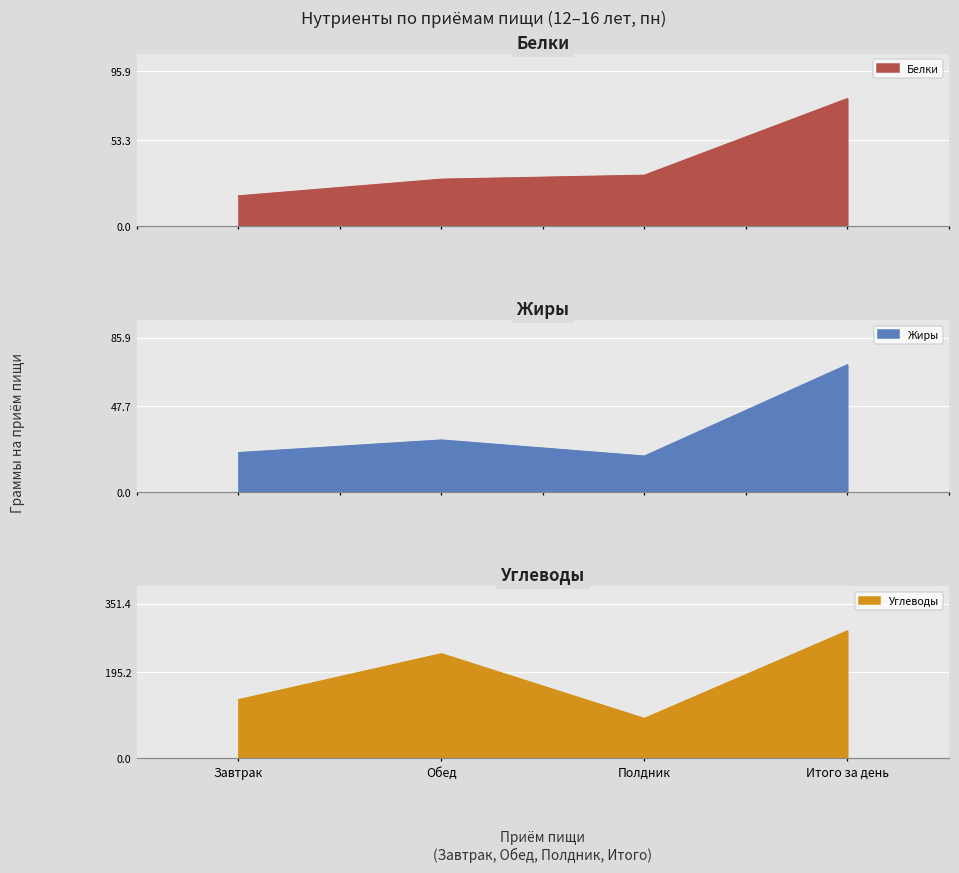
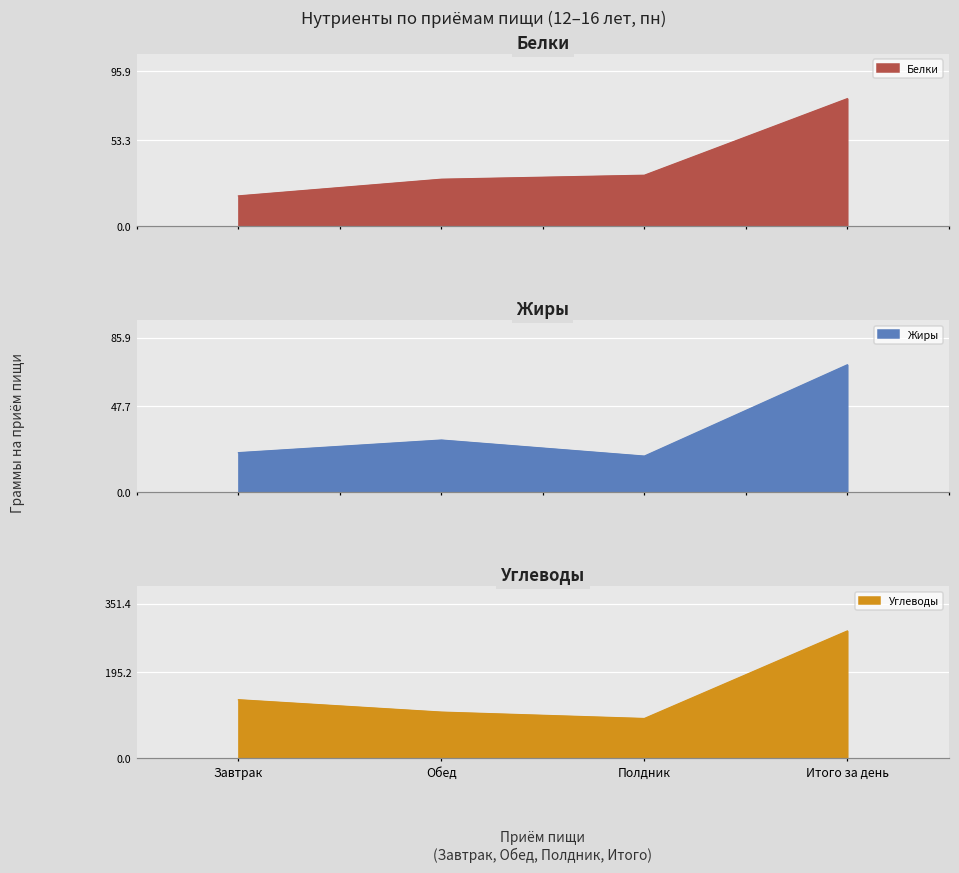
  {
    "Углеводы": {
      "Завтрак": 130,
-     "Обед": 240,
+     "Обед": 100,
      "Полдник": 90,
      "Итого за день": 290
    }
  }
